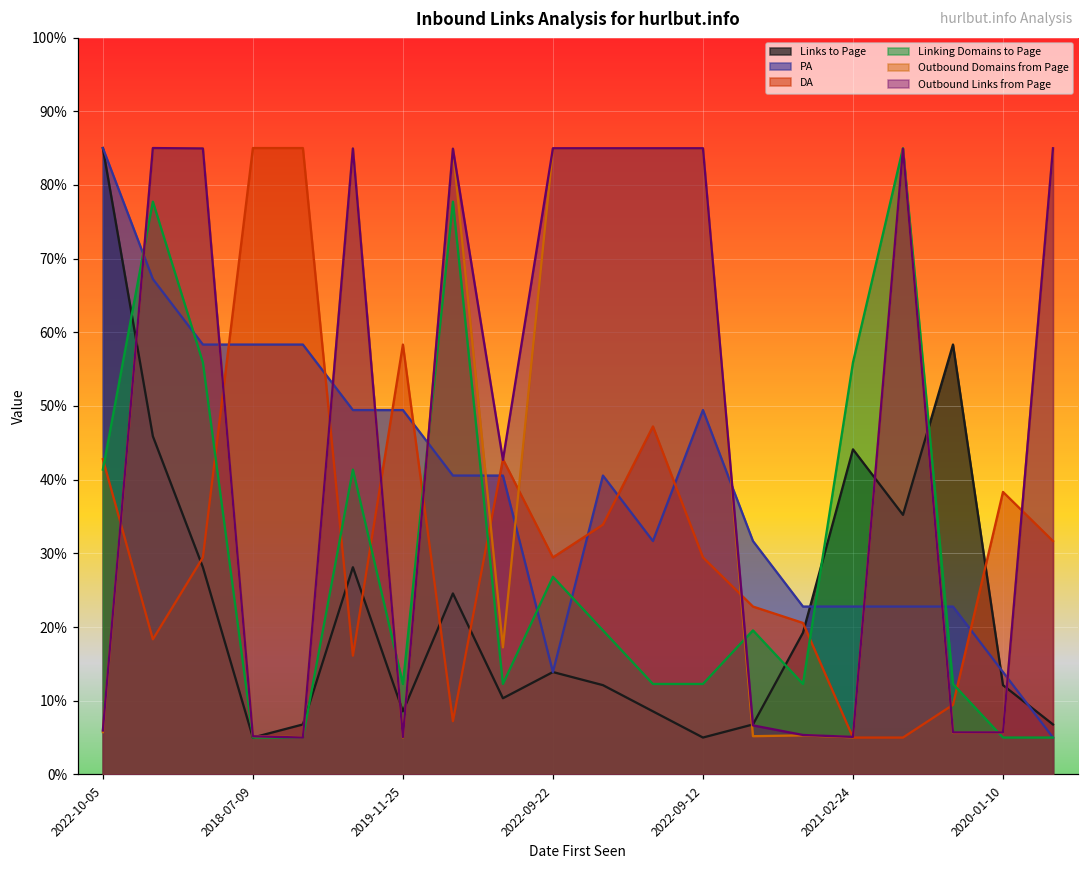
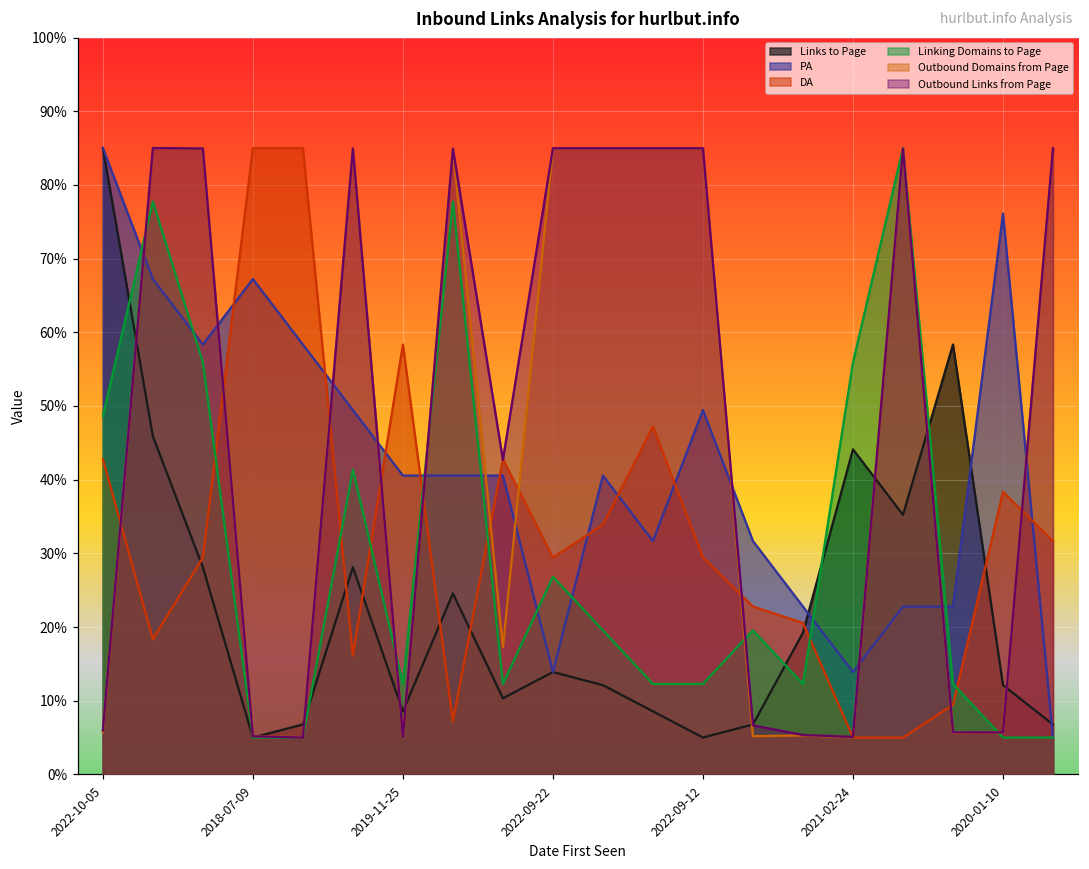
  {
    "Links to Page": {
      "2019-11-25": "9%",
      "2022-09-12": "5%",
      "2021-02-24": "44%",
      "2020-01-10": "12%"
    },
    "PA": {
-     "2018-07-09": "58%",
-     "2019-11-25": "49%",
+     "2018-07-09": "67%",
+     "2019-11-25": "41%",
      "2022-09-12": "49%",
-     "2021-02-24": "23%",
-     "2020-01-10": "14%"
+     "2021-02-24": "14%",
+     "2020-01-10": "76%"
    },
    "Linking Domains to Page": {
-     "2022-10-05": "41%",
+     "2022-10-05": "49%",
      "2019-11-25": "12%",
      "2022-09-22": "27%",
      "2022-09-12": "12%",
      "2021-02-24": "56%",
      "2020-01-10": "5%"
    }
  }
